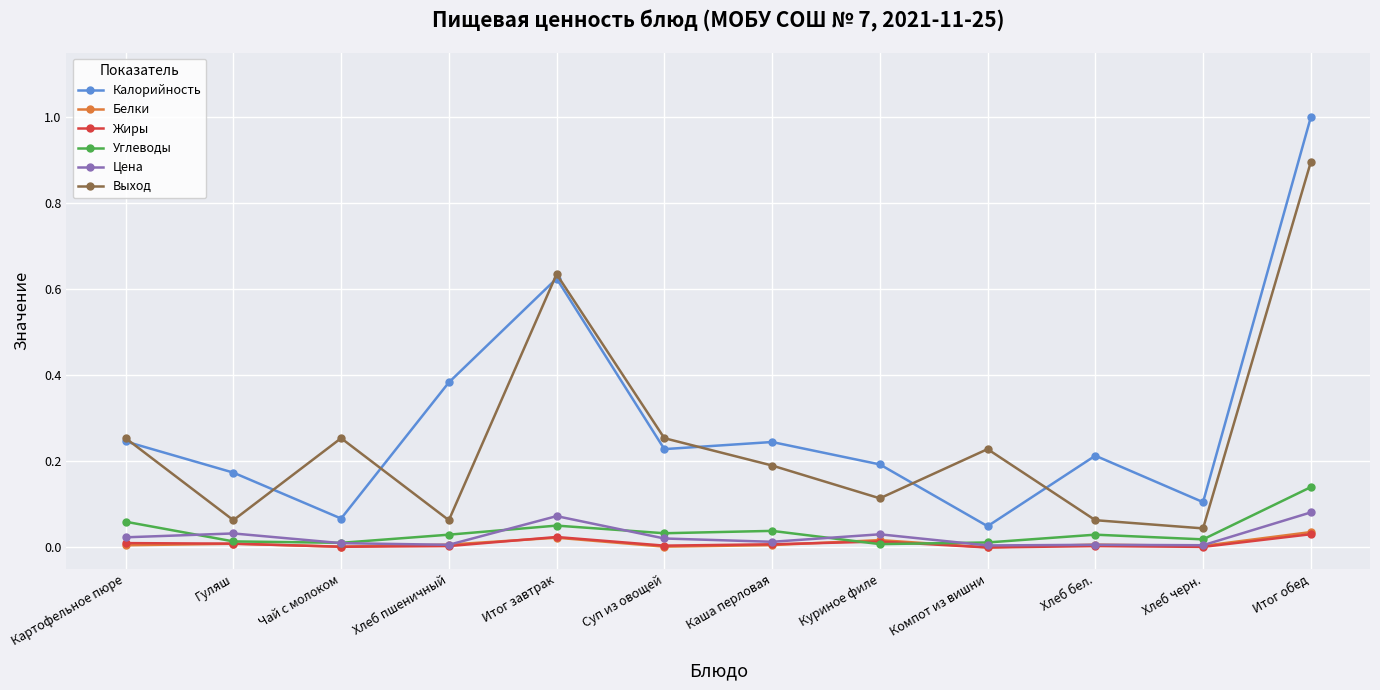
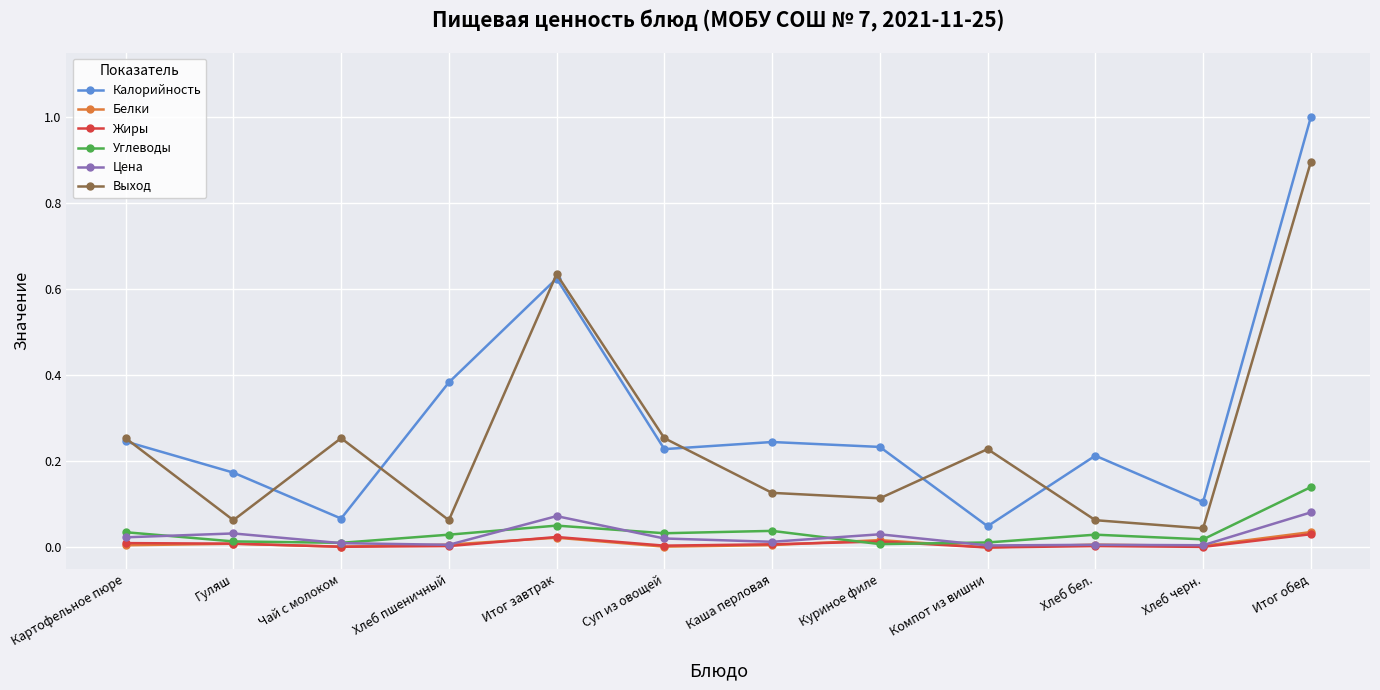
  {
    "Калорийность": {
      "Картофельное пюре": 0.25,
      "Гуляш": 0.17,
      "Чай с молоком": 0.07,
      "Хлеб пшеничный": 0.38,
      "Итог завтрак": 0.63,
      "Суп из овощей": 0.23,
      "Каша перловая": 0.25,
-     "Куриное филе": 0.19,
+     "Куриное филе": 0.23,
      "Компот из вишни": 0.05,
      "Хлеб бел.": 0.21,
      "Хлеб черн.": 0.11,
      "Итог обед": 1.00
    },
    "Углеводы": {
-     "Картофельное пюре": 0.06,
+     "Картофельное пюре": 0.04,
      "Хлеб пшеничный": 0.03,
      "Итог завтрак": 0.05,
      "Суп из овощей": 0.03,
      "Каша перловая": 0.04,
      "Куриное филе": 0.01,
      "Компот из вишни": 0.01,
      "Хлеб бел.": 0.03,
      "Хлеб черн.": 0.02,
      "Итог обед": 0.14
    },
    "Цена": {
      "Картофельное пюре": 0.02,
      "Гуляш": 0.03,
      "Итог завтрак": 0.07,
      "Суп из овощей": 0.02,
      "Куриное филе": 0.03,
      "Итог обед": 0.08
    },
    "Выход": {
      "Картофельное пюре": 0.25,
      "Гуляш": 0.06,
      "Чай с молоком": 0.25,
      "Хлеб пшеничный": 0.06,
      "Итог завтрак": 0.64,
      "Суп из овощей": 0.25,
-     "Каша перловая": 0.19,
+     "Каша перловая": 0.13,
      "Куриное филе": 0.11,
      "Компот из вишни": 0.23,
      "Хлеб бел.": 0.06,
      "Хлеб черн.": 0.04,
      "Итог обед": 0.90
    }
  }
